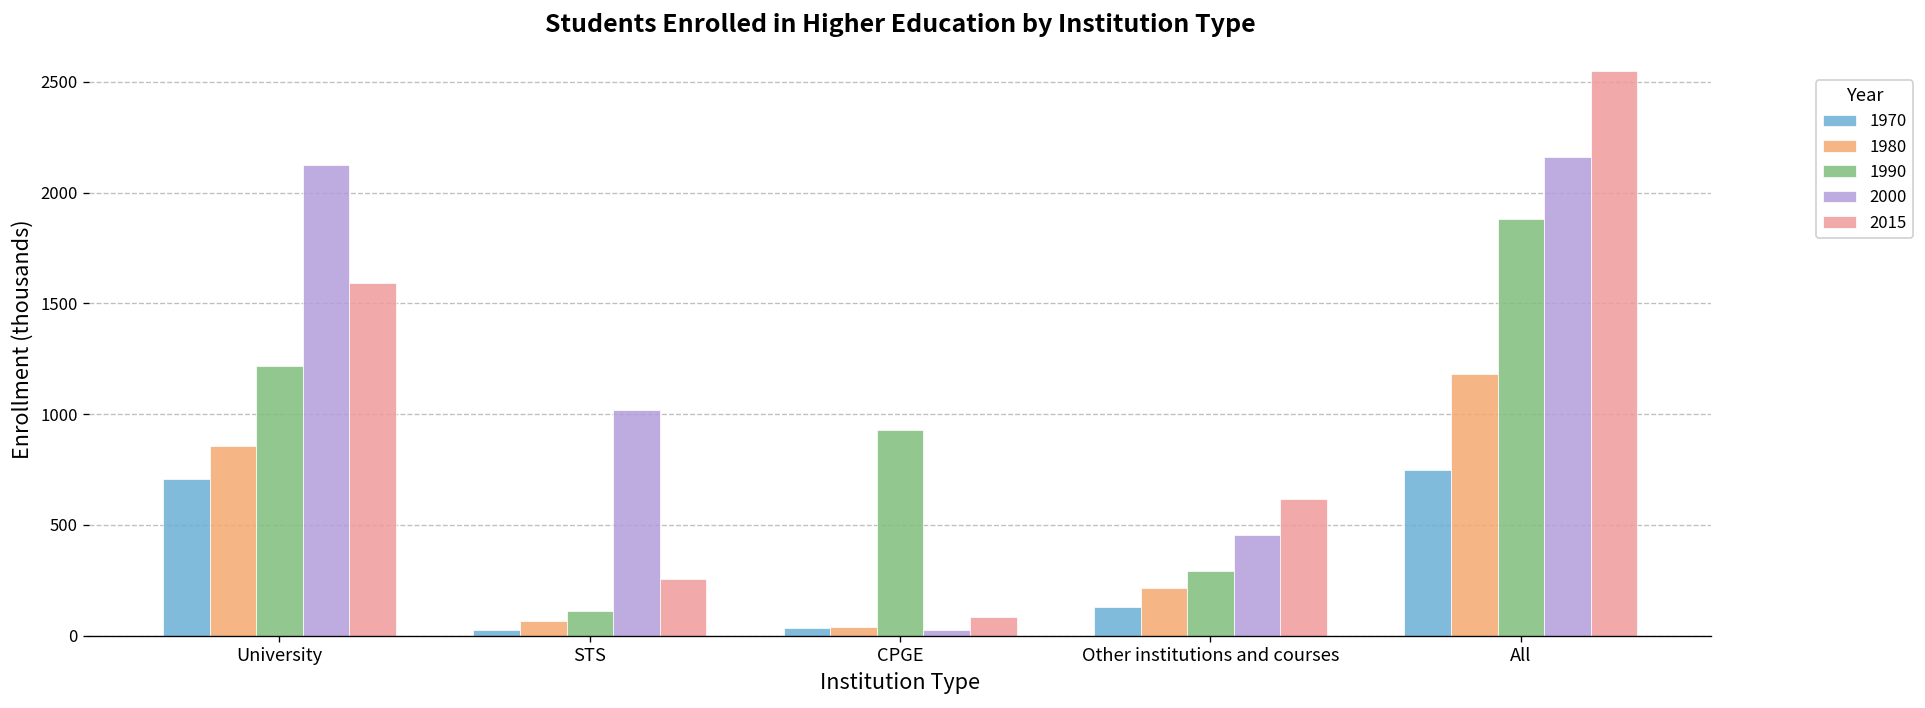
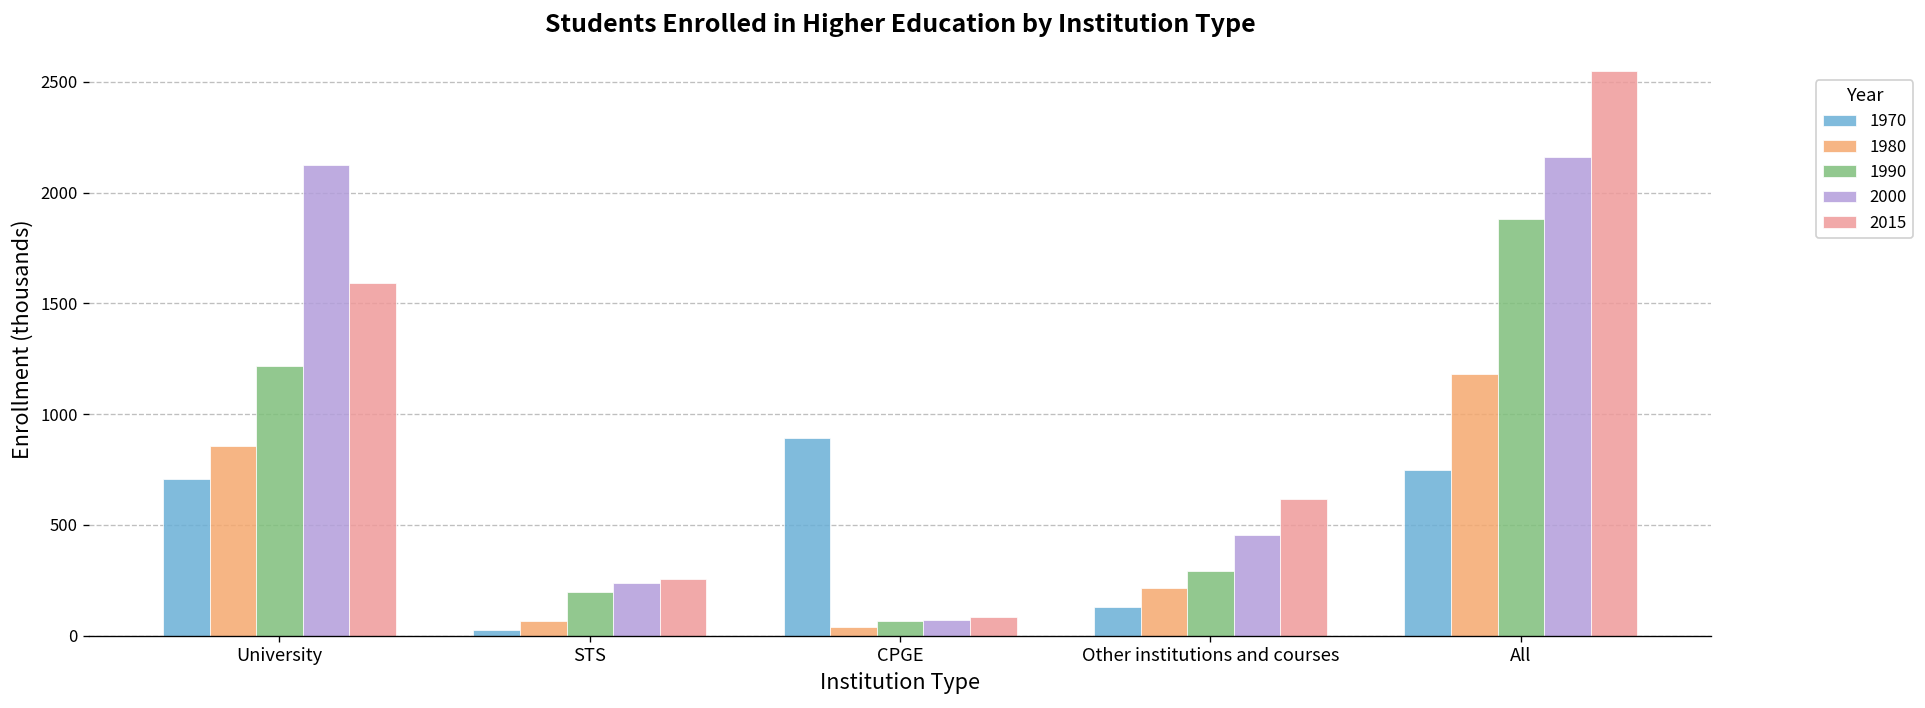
  {
    "1970": {
      "University": 710,
      "STS": 30,
-     "CPGE": 30,
+     "CPGE": 890,
      "Other institutions and courses": 130,
      "All": 750
    },
    "1990": {
      "University": 1220,
-     "STS": 110,
-     "CPGE": 930,
+     "STS": 200,
+     "CPGE": 60,
      "Other institutions and courses": 290,
      "All": 1880
    },
    "2000": {
      "University": 2120,
-     "STS": 1020,
-     "CPGE": 30,
+     "STS": 240,
+     "CPGE": 70,
      "Other institutions and courses": 450,
      "All": 2160
    }
  }
